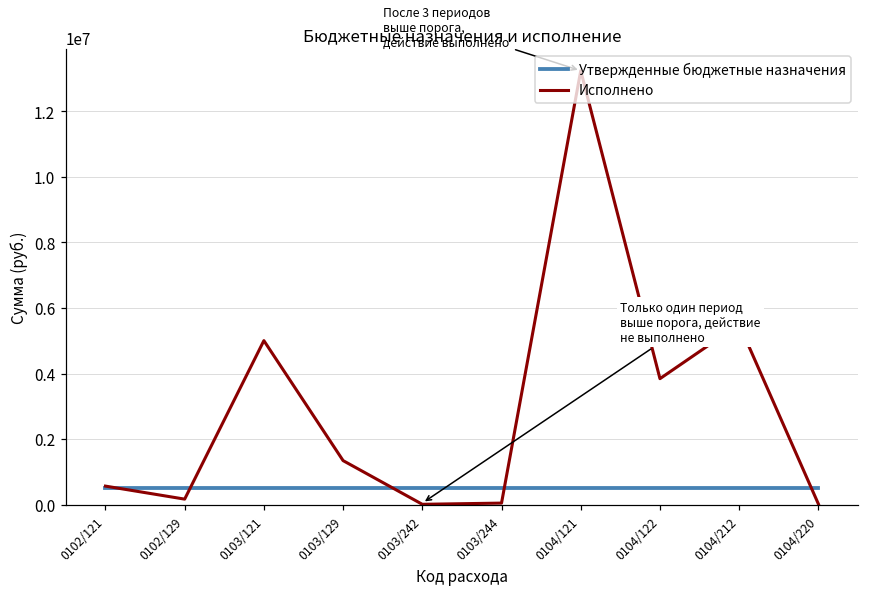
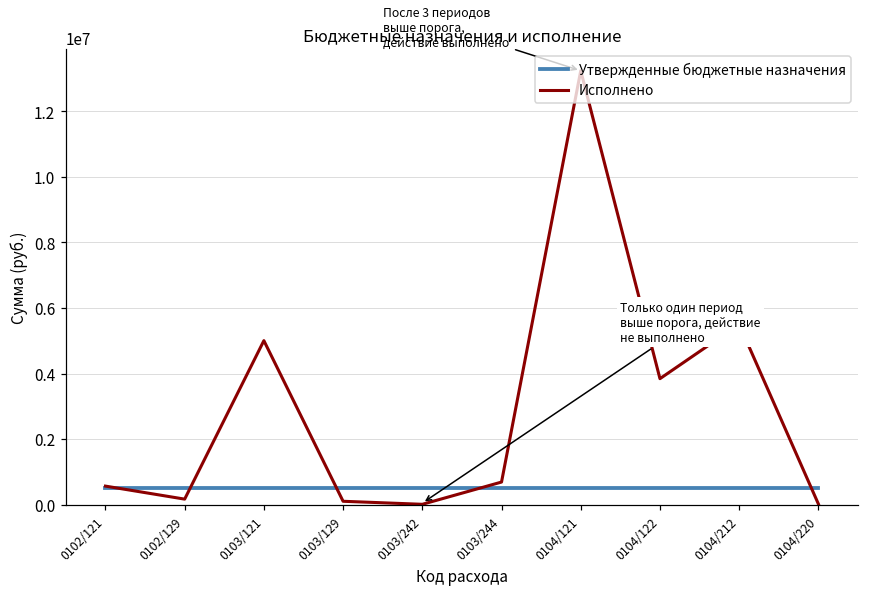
  {
    "Утвержденные бюджетные назначения": {
      "0102/129": 500000,
      "0103/121": 500000,
      "0103/129": 500000,
      "0103/242": 500000,
      "0103/244": 500000,
      "0104/121": 500000,
      "0104/122": 500000,
      "0104/212": 500000,
      "0104/220": 500000
    },
    "Исполнено": {
      "0102/129": 200000,
      "0103/121": 5000000,
-     "0103/129": 1300000,
+     "0103/129": 100000,
      "0103/242": 0,
-     "0103/244": 0,
+     "0103/244": 700000,
      "0104/122": 3800000,
      "0104/220": 0
    }
  }
